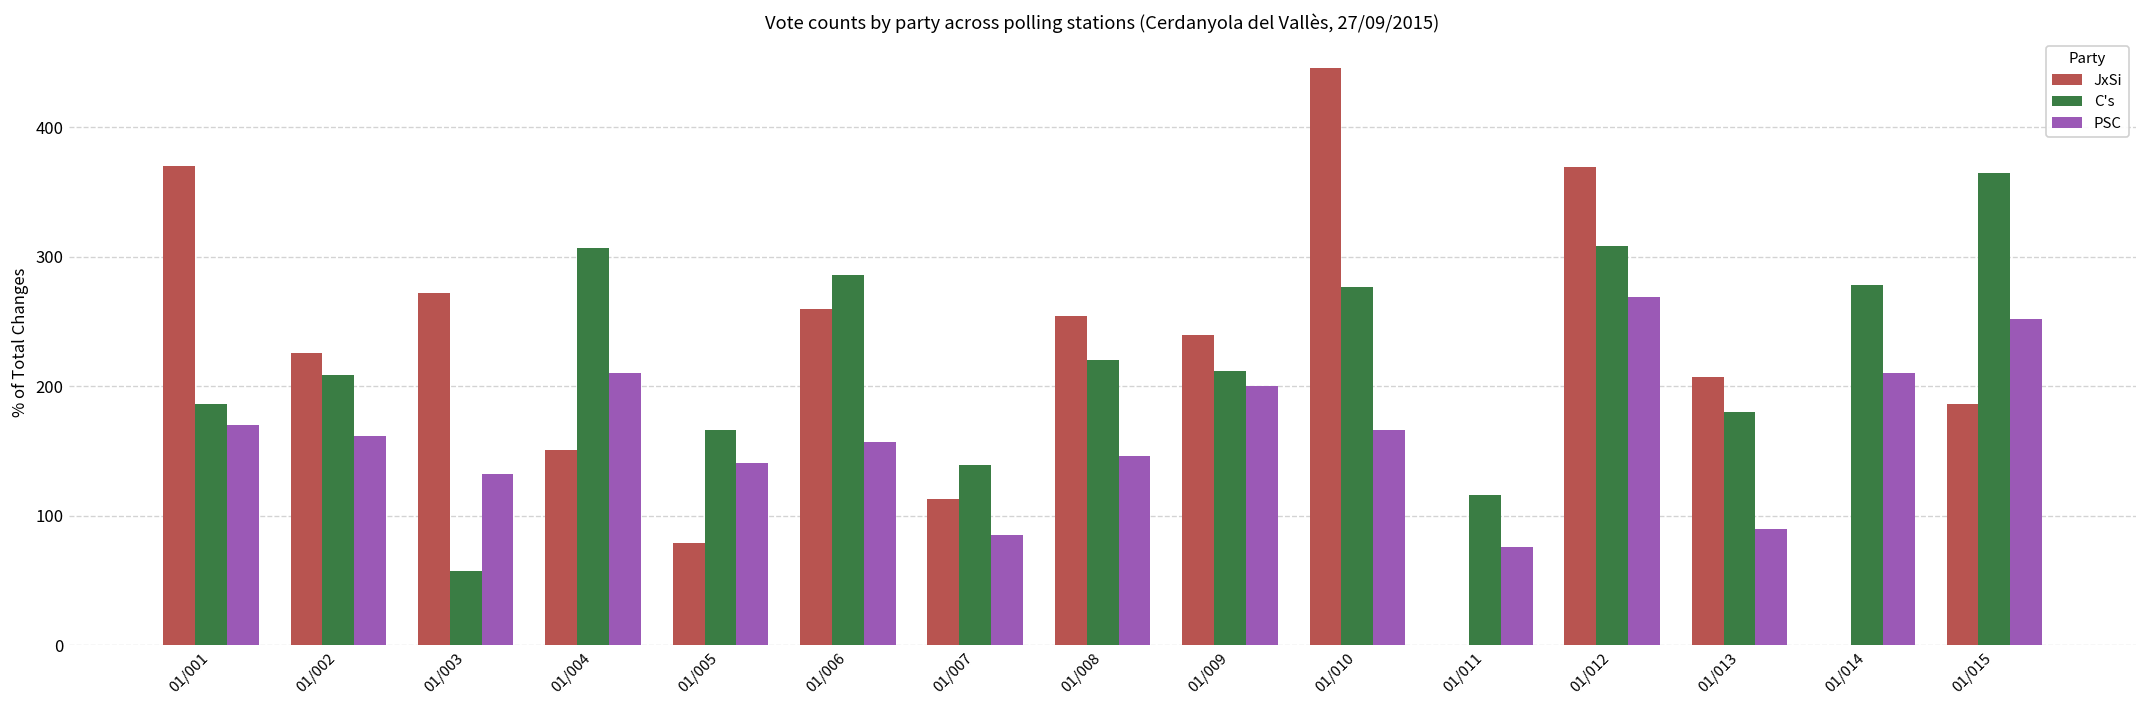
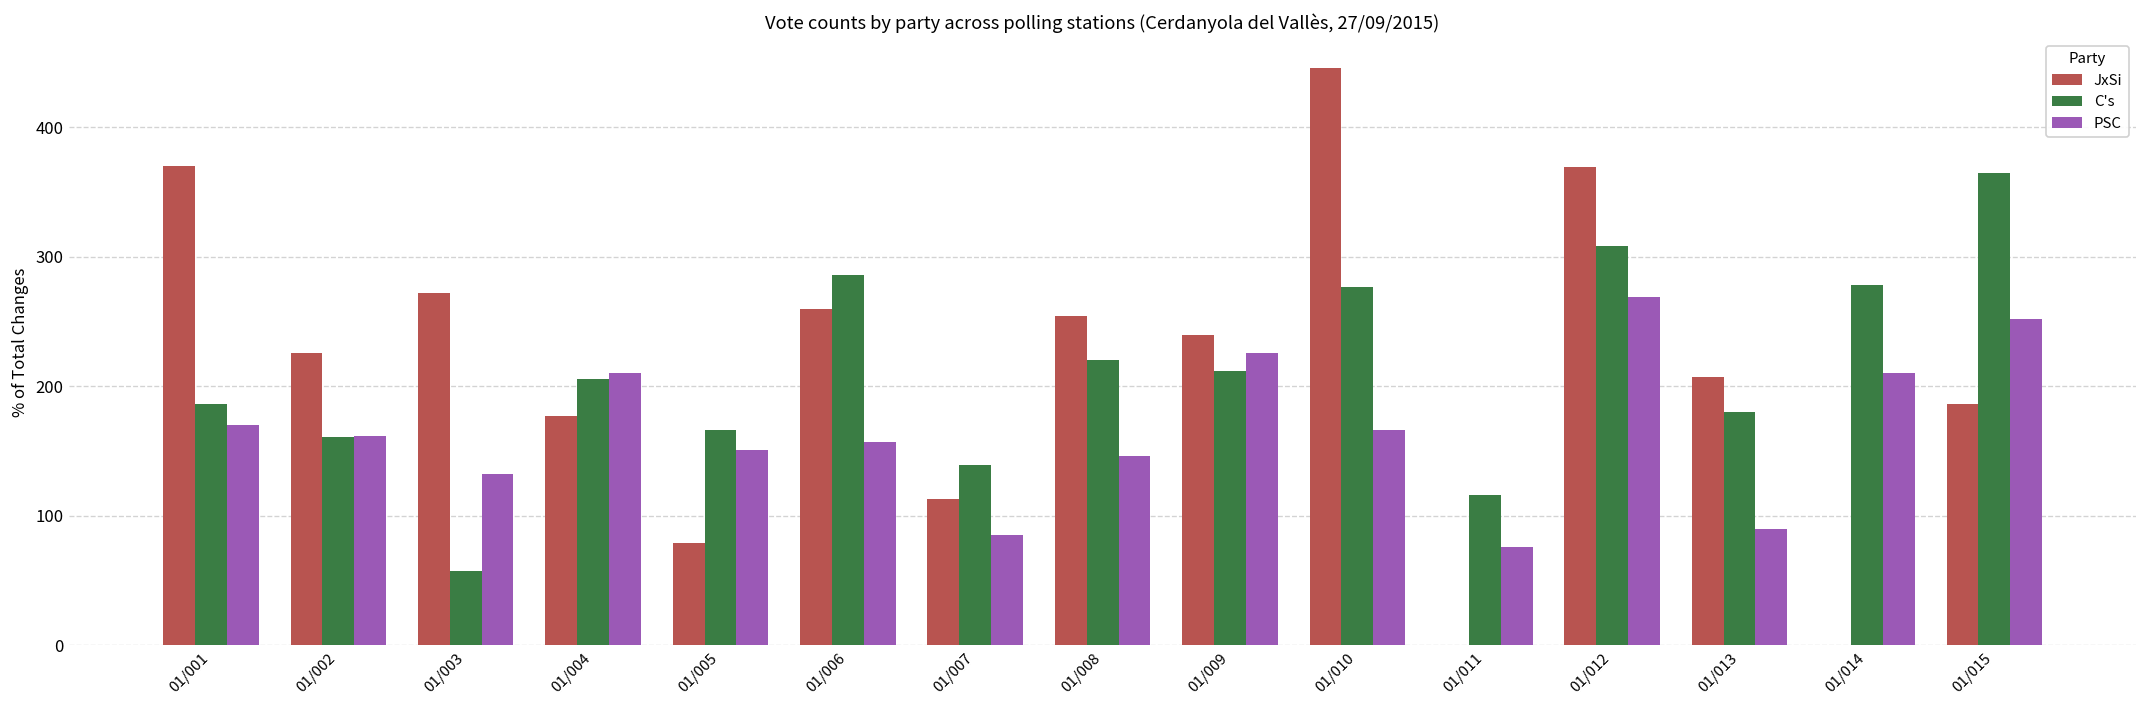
  {
    "JxSi": {
      "01/001": 370,
      "01/002": 226,
      "01/003": 272,
-     "01/004": 151,
+     "01/004": 177,
      "01/005": 79,
      "01/006": 260,
      "01/007": 113,
      "01/008": 254,
      "01/009": 240,
      "01/010": 446,
      "01/011": 0,
      "01/012": 369,
      "01/013": 207,
      "01/014": 0,
      "01/015": 186
    },
    "C's": {
      "01/001": 186,
-     "01/002": 209,
+     "01/002": 161,
      "01/003": 57,
-     "01/004": 307,
+     "01/004": 206,
      "01/005": 166,
      "01/006": 286,
      "01/007": 139,
      "01/008": 220,
      "01/009": 212,
      "01/010": 277,
      "01/011": 116,
      "01/012": 308,
      "01/013": 180,
      "01/014": 278,
      "01/015": 365
    },
    "PSC": {
      "01/001": 170,
      "01/002": 162,
      "01/003": 132,
      "01/004": 210,
-     "01/005": 141,
+     "01/005": 151,
      "01/006": 157,
      "01/007": 85,
      "01/008": 146,
-     "01/009": 200,
+     "01/009": 226,
      "01/010": 166,
      "01/011": 76,
      "01/012": 269,
      "01/013": 90,
      "01/014": 210,
      "01/015": 252
    }
  }
